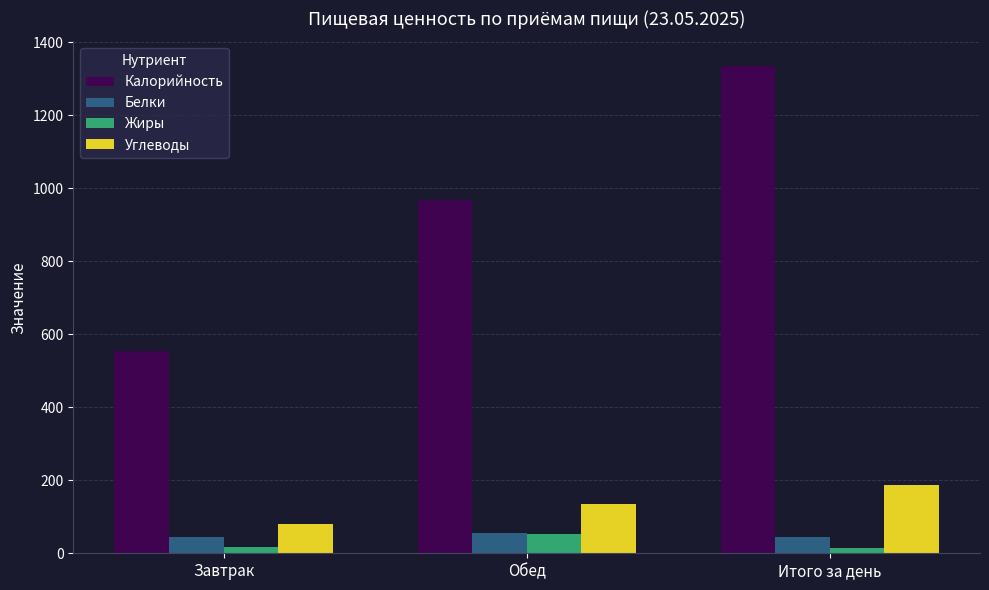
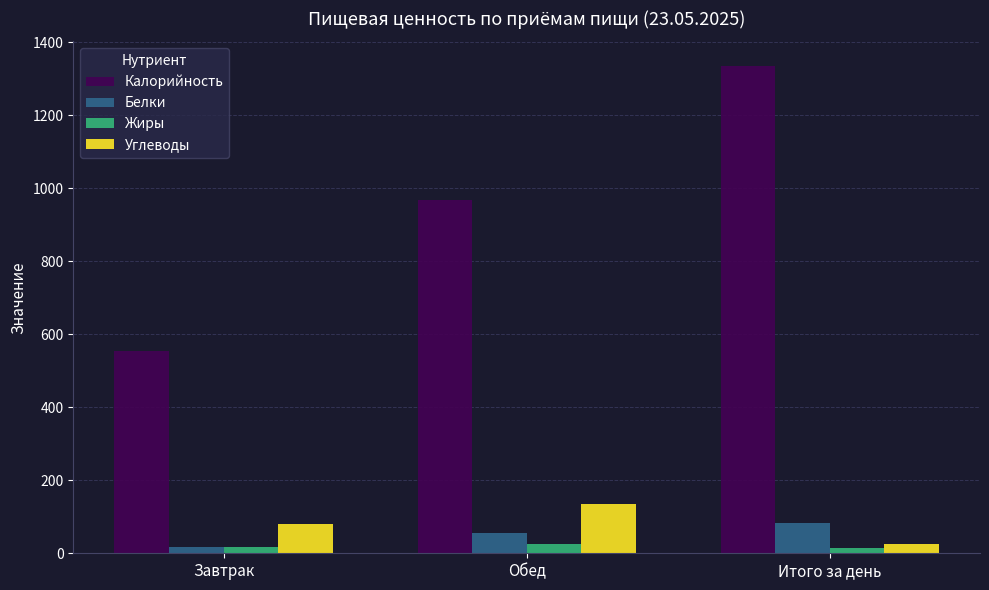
  {
    "Калорийность": {
      "Завтрак": 550,
      "Обед": 970,
      "Итого за день": 1340
    },
    "Белки": {
-     "Завтрак": 50,
+     "Завтрак": 20,
      "Обед": 60,
-     "Итого за день": 40
+     "Итого за день": 80
    },
    "Жиры": {
      "Завтрак": 20,
-     "Обед": 50,
+     "Обед": 30,
      "Итого за день": 20
    },
    "Углеводы": {
      "Завтрак": 80,
      "Обед": 140,
-     "Итого за день": 190
+     "Итого за день": 30
    }
  }
